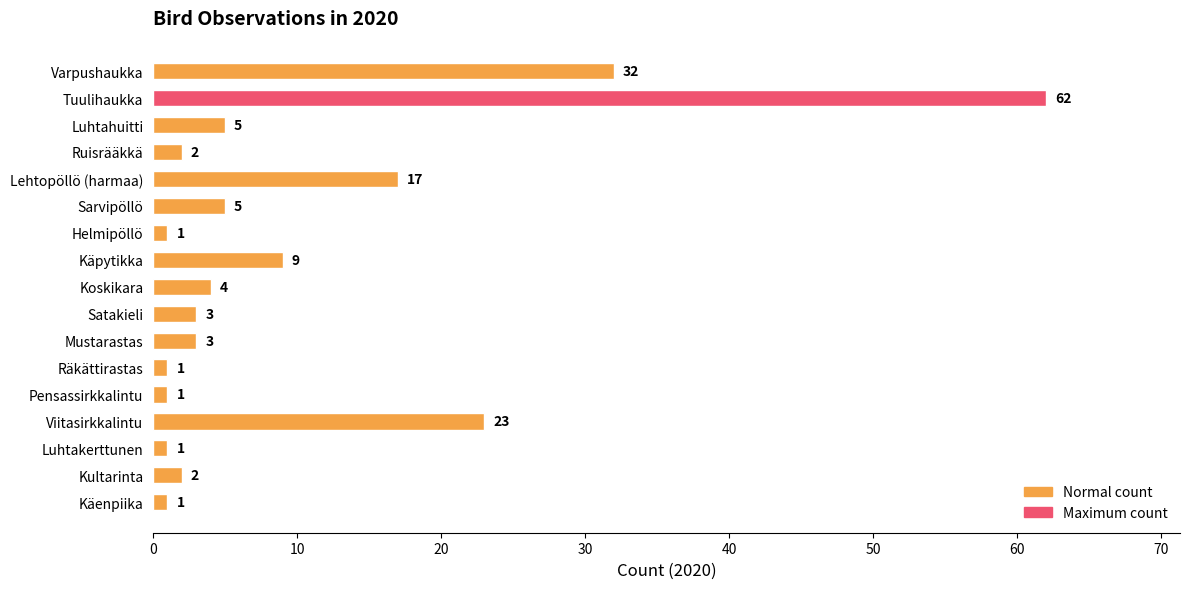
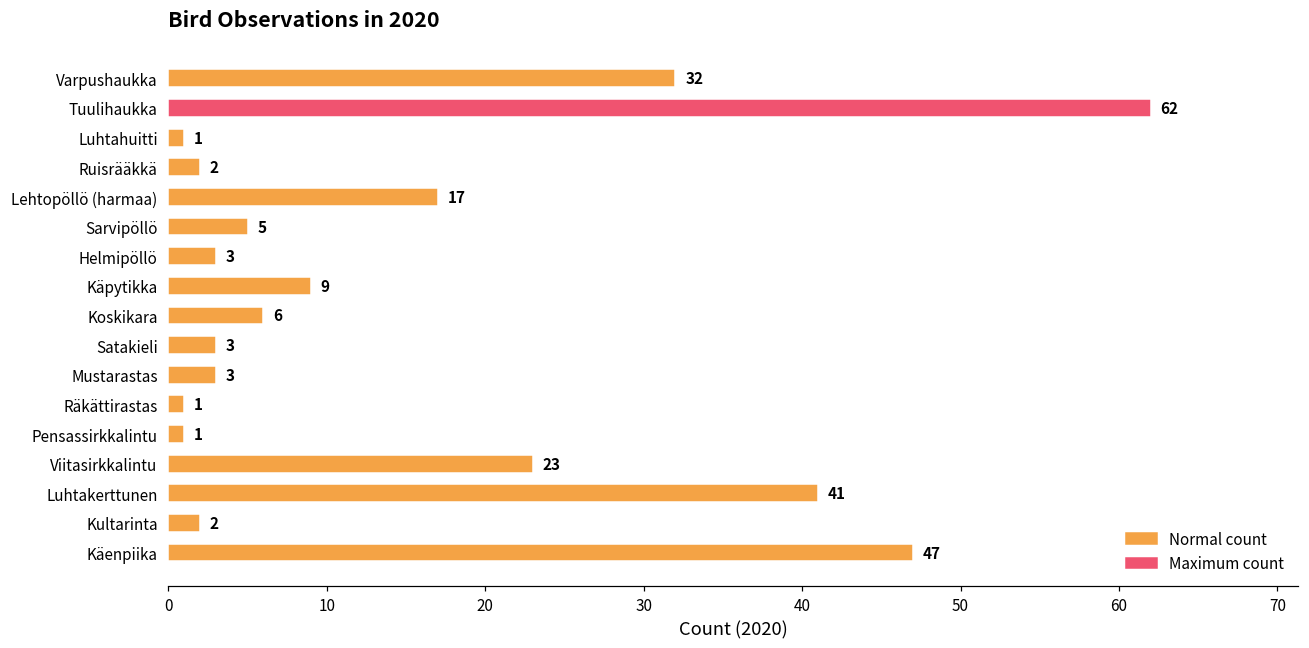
  {
    "Varpushaukka": 32,
    "Tuulihaukka": 62,
-   "Luhtahuitti": 5,
+   "Luhtahuitti": 1,
    "Ruisrääkkä": 2,
    "Lehtopöllö (harmaa)": 17,
    "Sarvipöllö": 5,
-   "Helmipöllö": 1,
+   "Helmipöllö": 3,
    "Käpytikka": 9,
-   "Koskikara": 4,
+   "Koskikara": 6,
    "Satakieli": 3,
    "Mustarastas": 3,
    "Räkättirastas": 1,
    "Pensassirkkalintu": 1,
    "Viitasirkkalintu": 23,
-   "Luhtakerttunen": 1,
+   "Luhtakerttunen": 41,
    "Kultarinta": 2,
-   "Käenpiika": 1
+   "Käenpiika": 47
  }
